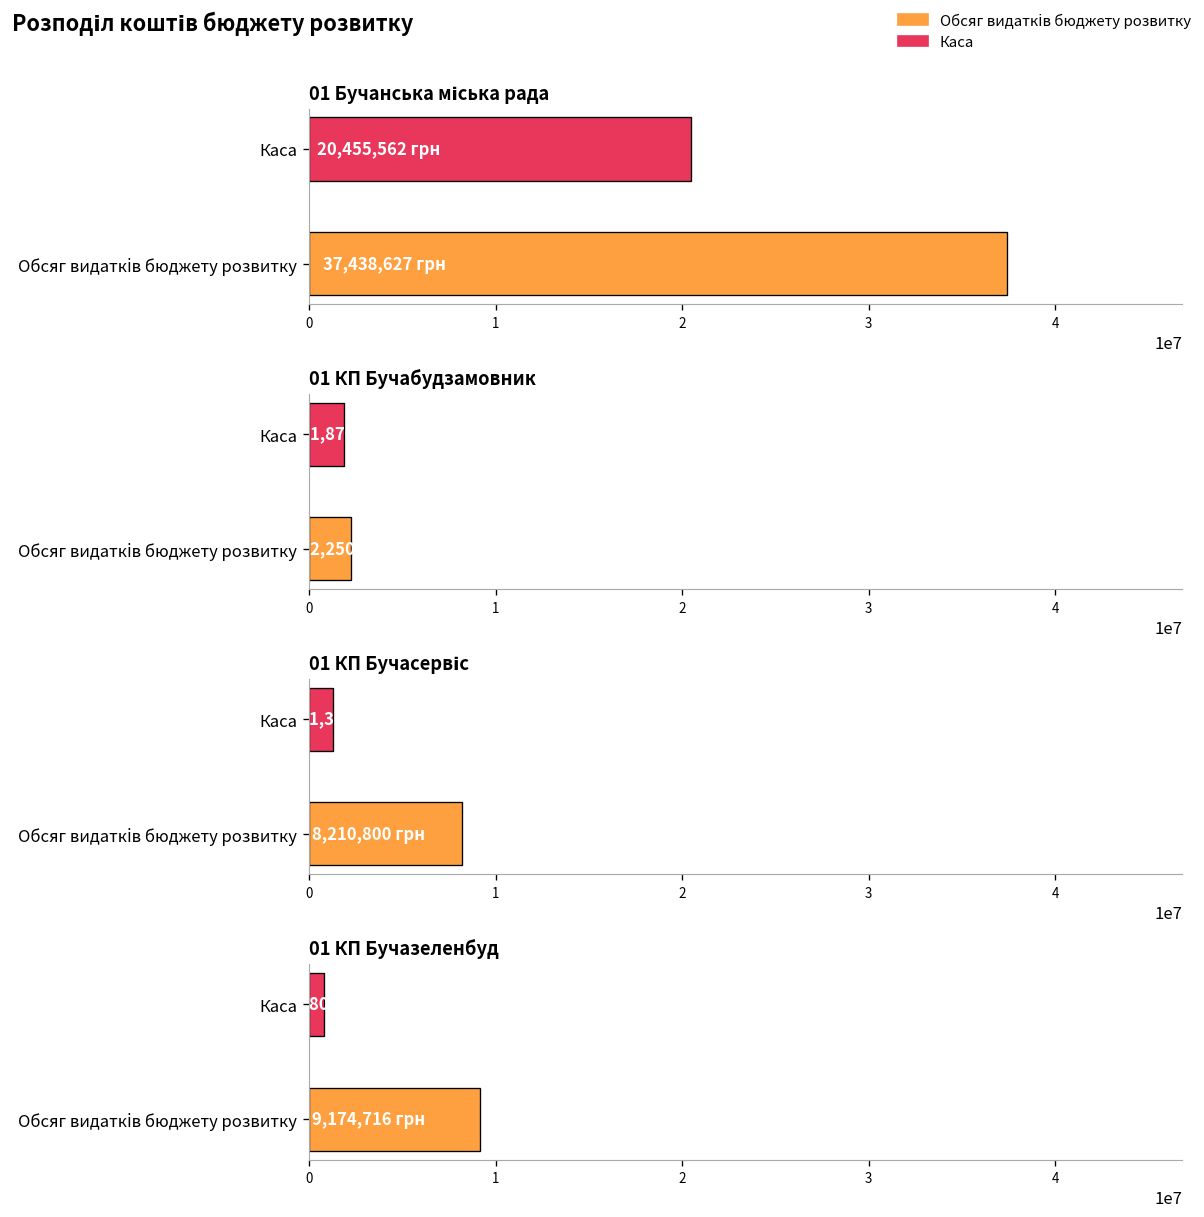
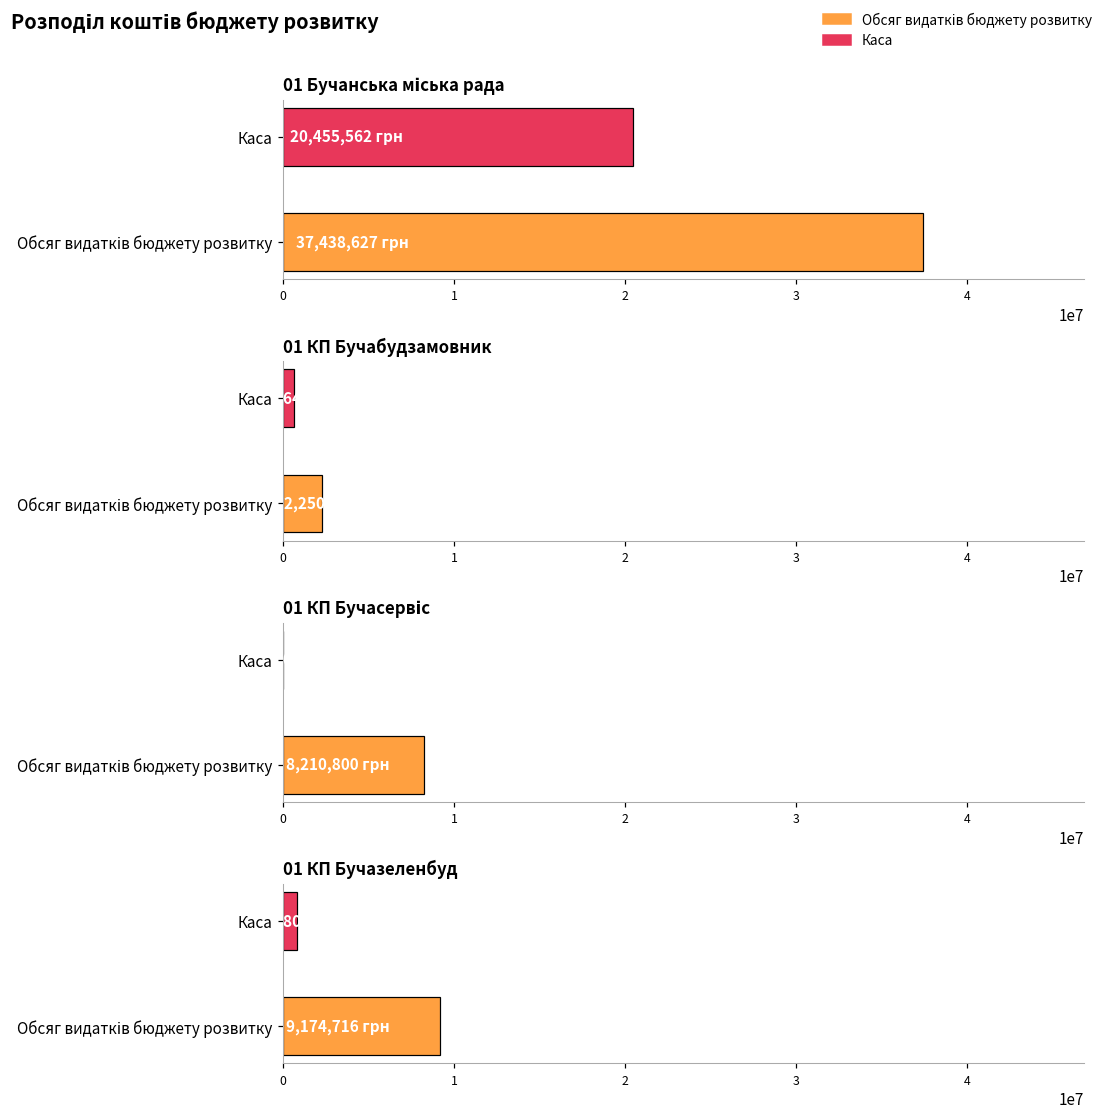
  {
    "01 Бучанська міська рада": {
      "Каса": "20,455,562",
      "Обсяг видатків бюджету розвитку": "37,438,627"
    },
    "01 КП Бучабудзамовник": {
-     "Каса": "1900000",
+     "Каса": "600000",
      "Обсяг видатків бюджету розвитку": "2300000"
    },
    "01 КП Бучасервіс": {
-     "Каса": "1300000"
+     "Каса": "0"
    },
    "01 КП Бучазеленбуд": {
      "Обсяг видатків бюджету розвитку": "9,174,716"
    }
  }
